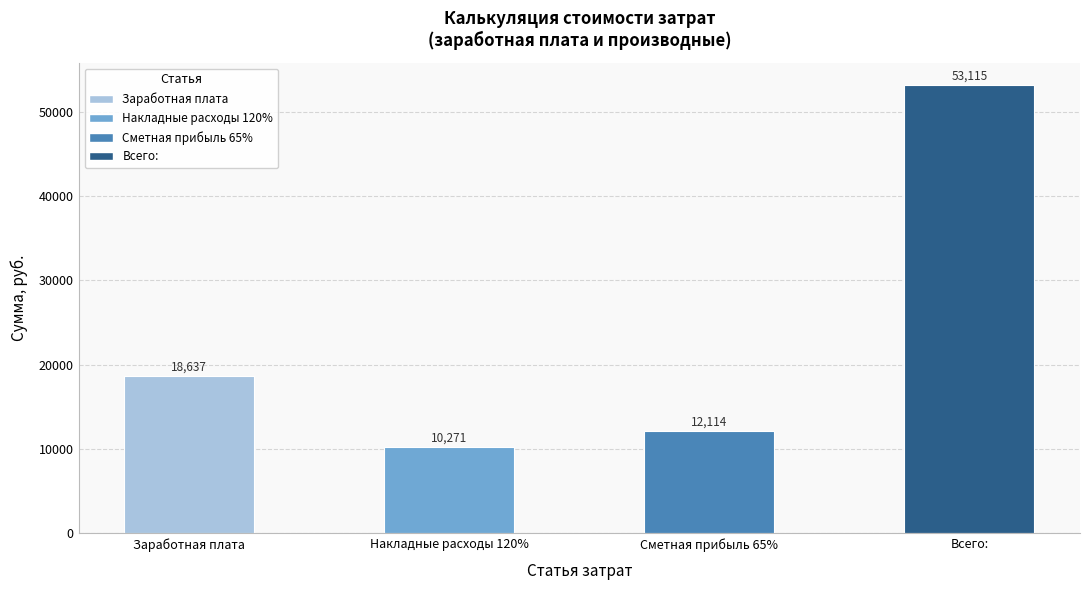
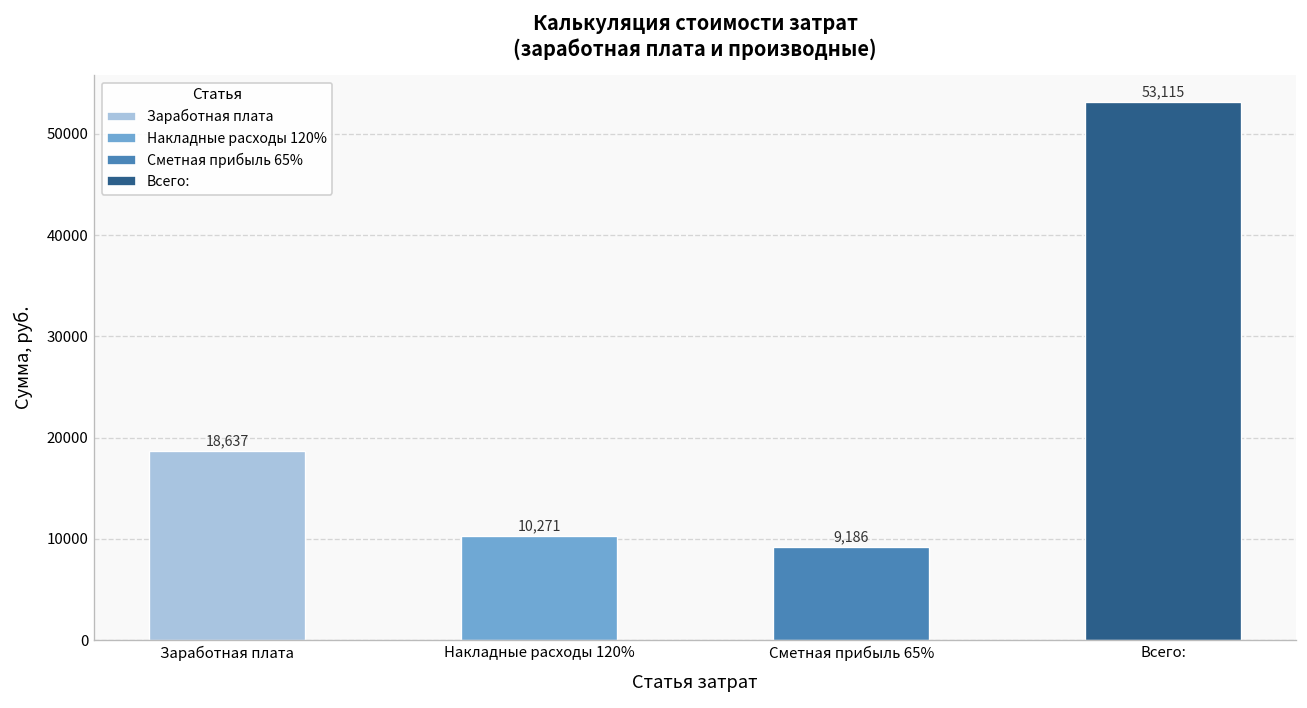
  {
    "Заработная плата": "18,637",
    "Накладные расходы 120%": "10,271",
-   "Сметная прибыль 65%": "12,114",
+   "Сметная прибыль 65%": "9,186",
    "Всего:": "53,115"
  }
